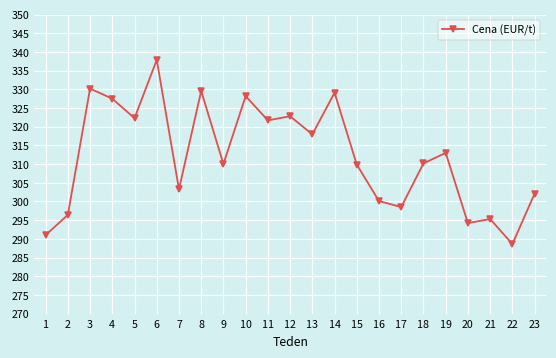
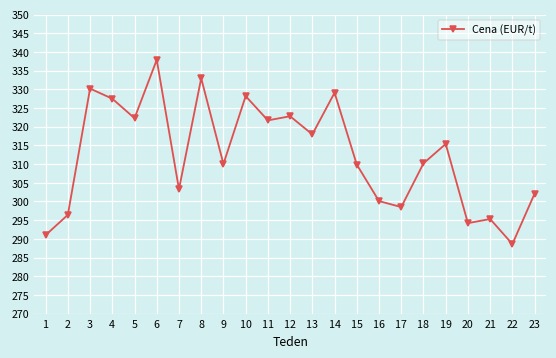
  {
    "1": 291,
    "2": 296,
    "3": 330,
    "4": 328,
    "5": 322,
    "6": 338,
    "7": 303,
-   "8": 330,
+   "8": 333,
    "9": 310,
    "10": 328,
    "11": 322,
    "12": 323,
    "13": 318,
    "14": 329,
    "15": 310,
    "16": 300,
    "17": 299,
    "18": 310,
-   "19": 313,
+   "19": 315,
    "20": 294,
    "21": 295,
    "22": 289,
    "23": 302
  }
